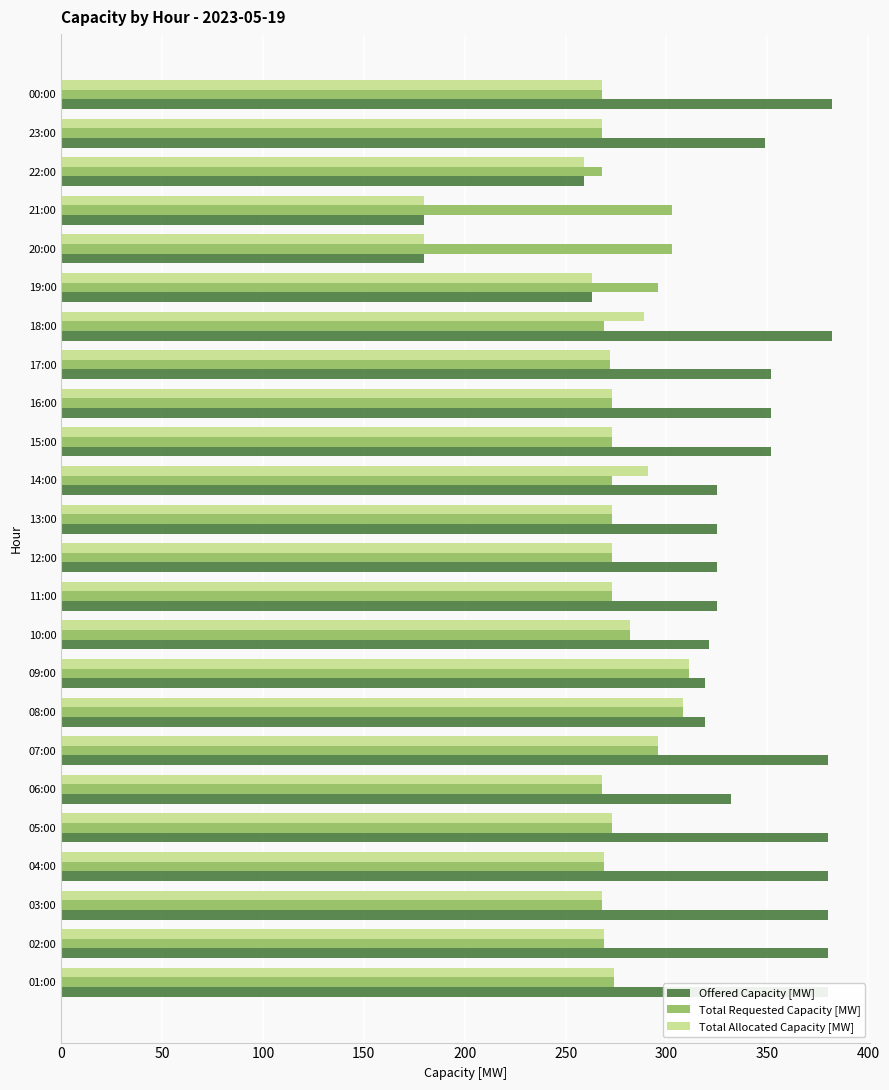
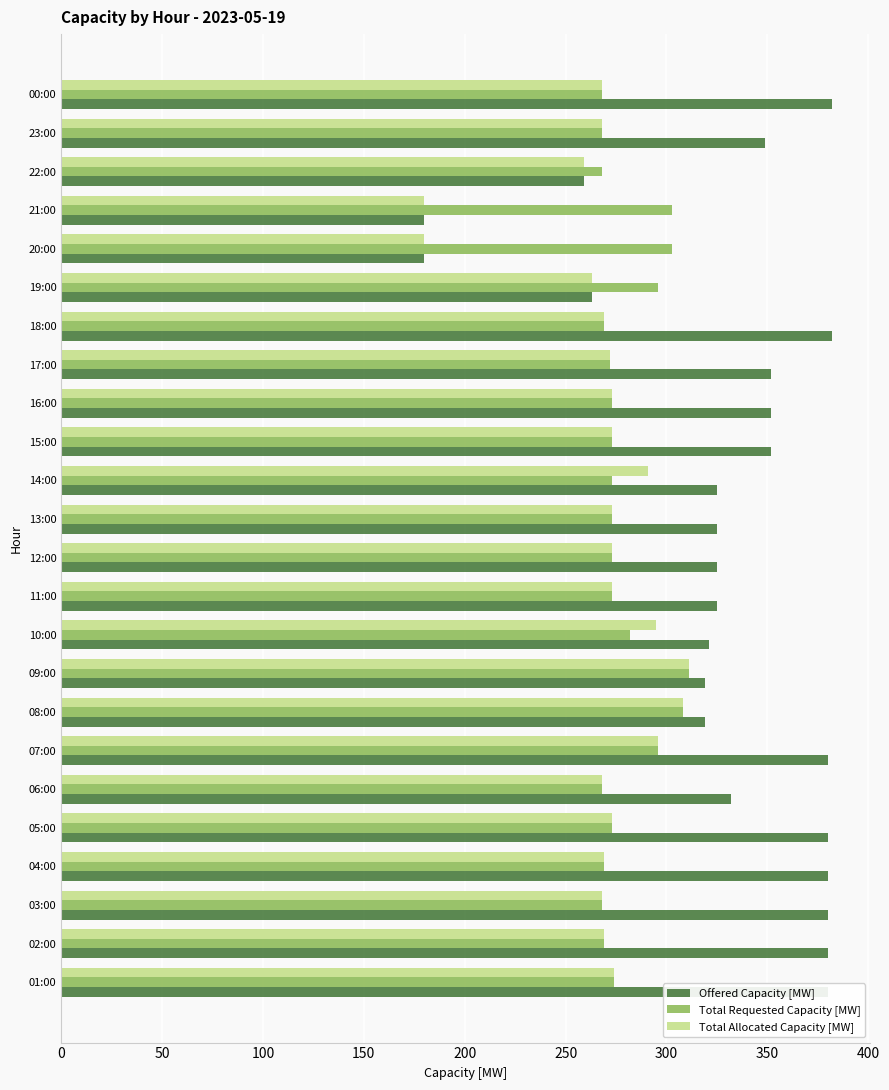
  {
    "Offered Capacity [MW]": {
      "00:00": 382,
      "23:00": 349,
      "22:00": 259,
      "21:00": 180,
      "20:00": 180,
      "19:00": 263,
      "18:00": 382,
      "17:00": 352,
      "16:00": 352,
      "15:00": 352,
      "14:00": 325,
      "13:00": 325,
      "12:00": 325,
      "11:00": 325,
      "10:00": 321,
      "09:00": 319,
      "08:00": 319,
      "07:00": 380,
      "06:00": 332,
      "05:00": 380,
      "04:00": 380,
      "03:00": 380,
      "02:00": 380
    },
    "Total Requested Capacity [MW]": {
      "00:00": 268,
      "23:00": 268,
      "22:00": 268,
      "21:00": 303,
      "20:00": 303,
      "19:00": 296,
      "18:00": 269,
      "17:00": 272,
      "16:00": 273,
      "15:00": 273,
      "14:00": 273,
      "13:00": 273,
      "12:00": 273,
      "11:00": 273,
      "10:00": 282,
      "09:00": 311,
      "08:00": 308,
      "07:00": 296,
      "06:00": 268,
      "05:00": 273,
      "04:00": 269,
      "03:00": 268,
      "02:00": 269,
      "01:00": 274
    },
    "Total Allocated Capacity [MW]": {
      "00:00": 268,
      "23:00": 268,
      "22:00": 259,
      "21:00": 180,
      "20:00": 180,
      "19:00": 263,
-     "18:00": 289,
+     "18:00": 269,
      "17:00": 272,
      "16:00": 273,
      "15:00": 273,
      "14:00": 291,
      "13:00": 273,
      "12:00": 273,
      "11:00": 273,
-     "10:00": 282,
+     "10:00": 295,
      "09:00": 311,
      "08:00": 308,
      "07:00": 296,
      "06:00": 268,
      "05:00": 273,
      "04:00": 269,
      "03:00": 268,
      "02:00": 269,
      "01:00": 274
    }
  }
